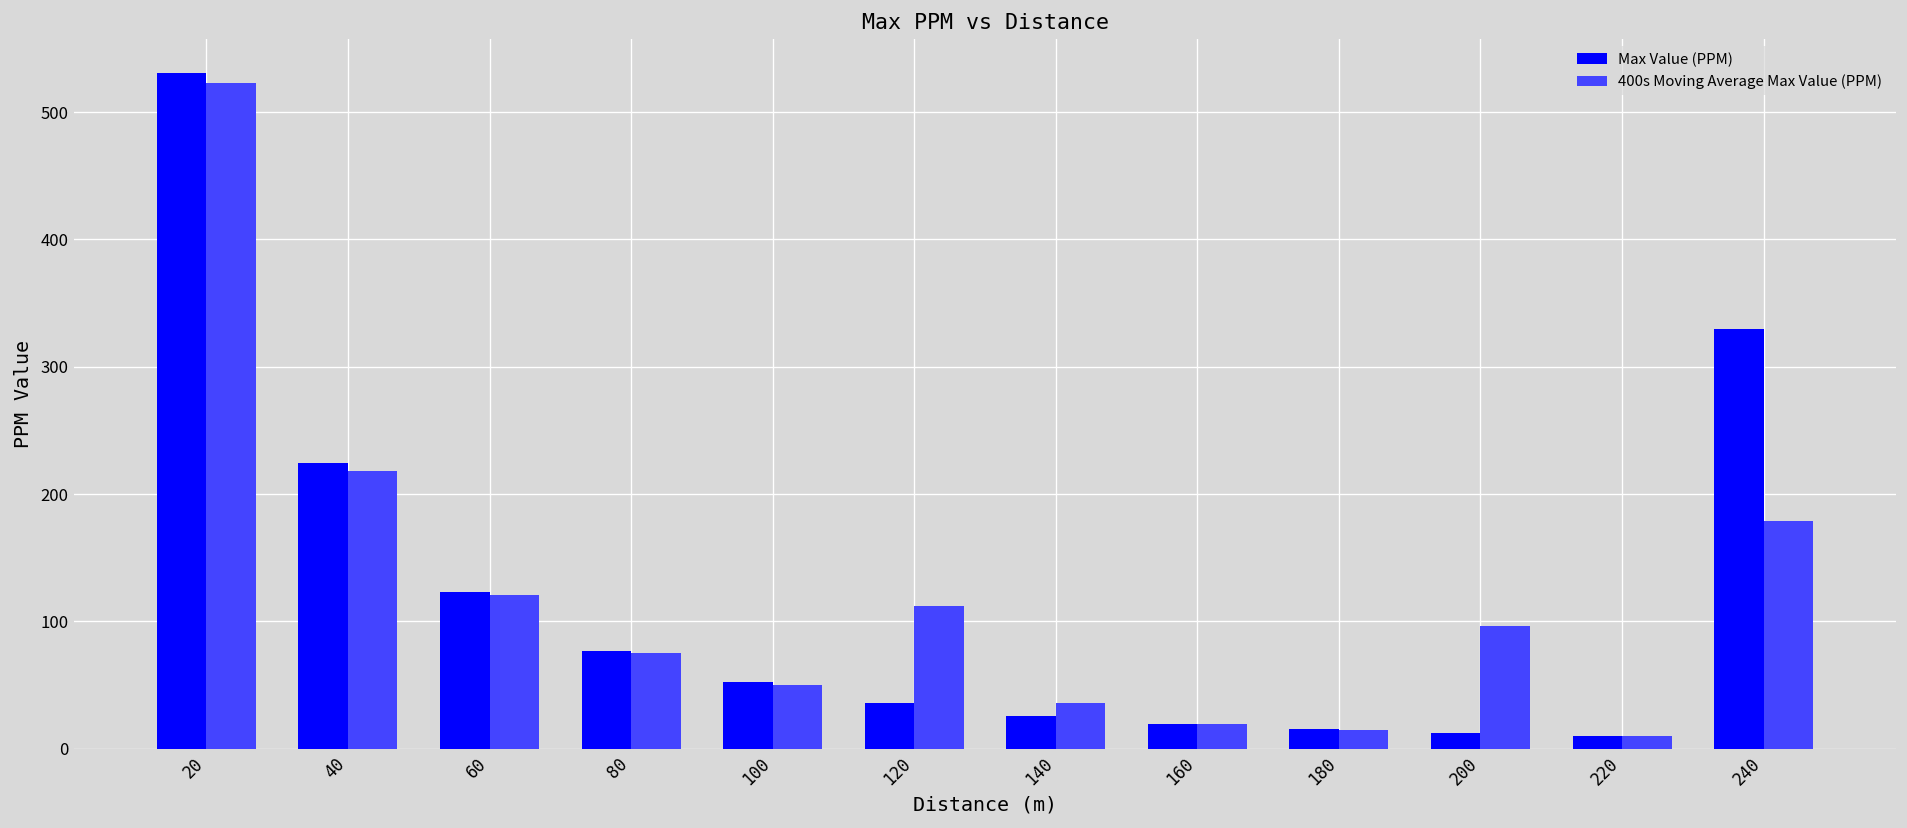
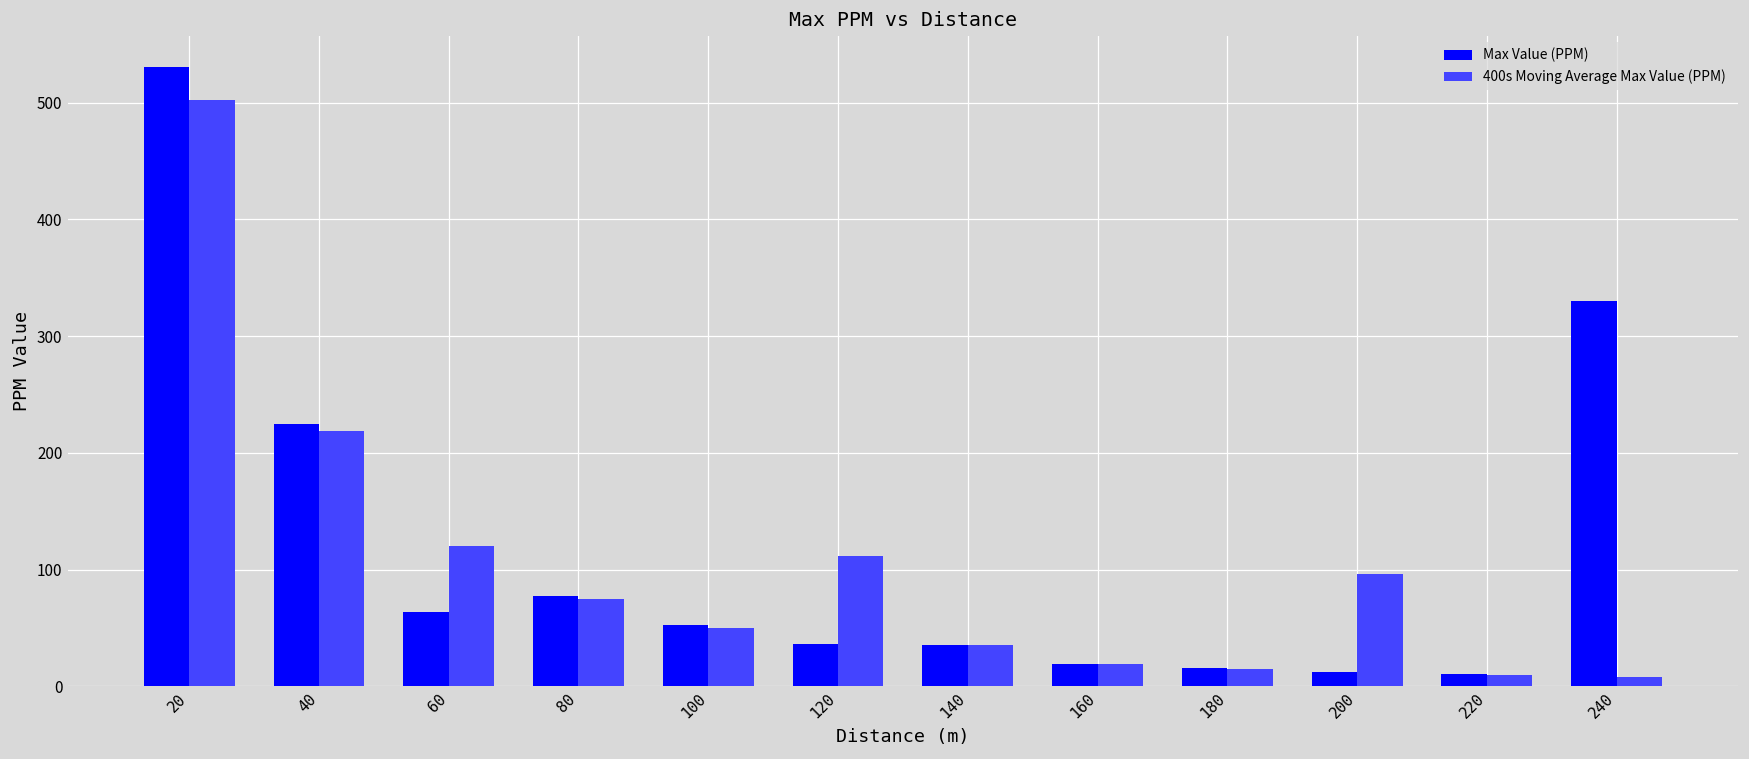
  {
    "Max Value (PPM)": {
      "20": 531,
      "40": 224,
-     "60": 123,
+     "60": 63,
      "80": 77,
      "100": 52,
      "120": 36,
-     "140": 26,
+     "140": 36,
      "160": 19,
      "180": 15,
      "200": 12,
      "220": 10,
      "240": 330
    },
    "400s Moving Average Max Value (PPM)": {
-     "20": 523,
+     "20": 503,
      "40": 218,
      "60": 120,
      "80": 75,
      "100": 50,
      "120": 112,
      "140": 36,
      "160": 19,
      "180": 15,
      "200": 96,
      "220": 10,
-     "240": 179
+     "240": 8
    }
  }
